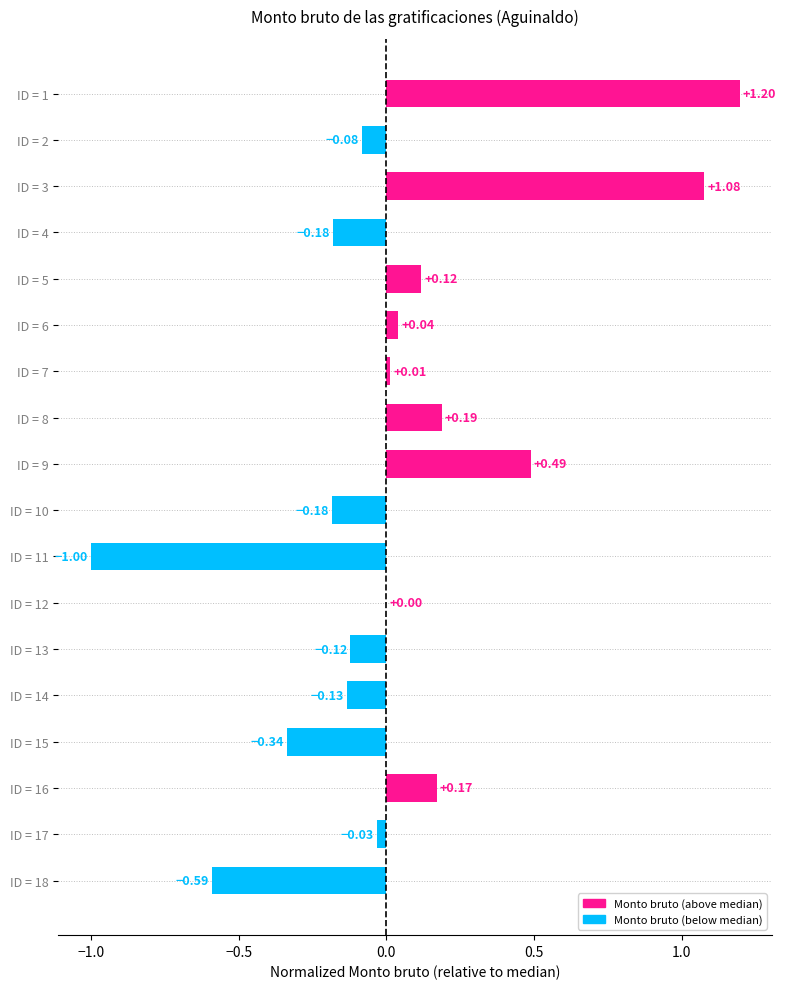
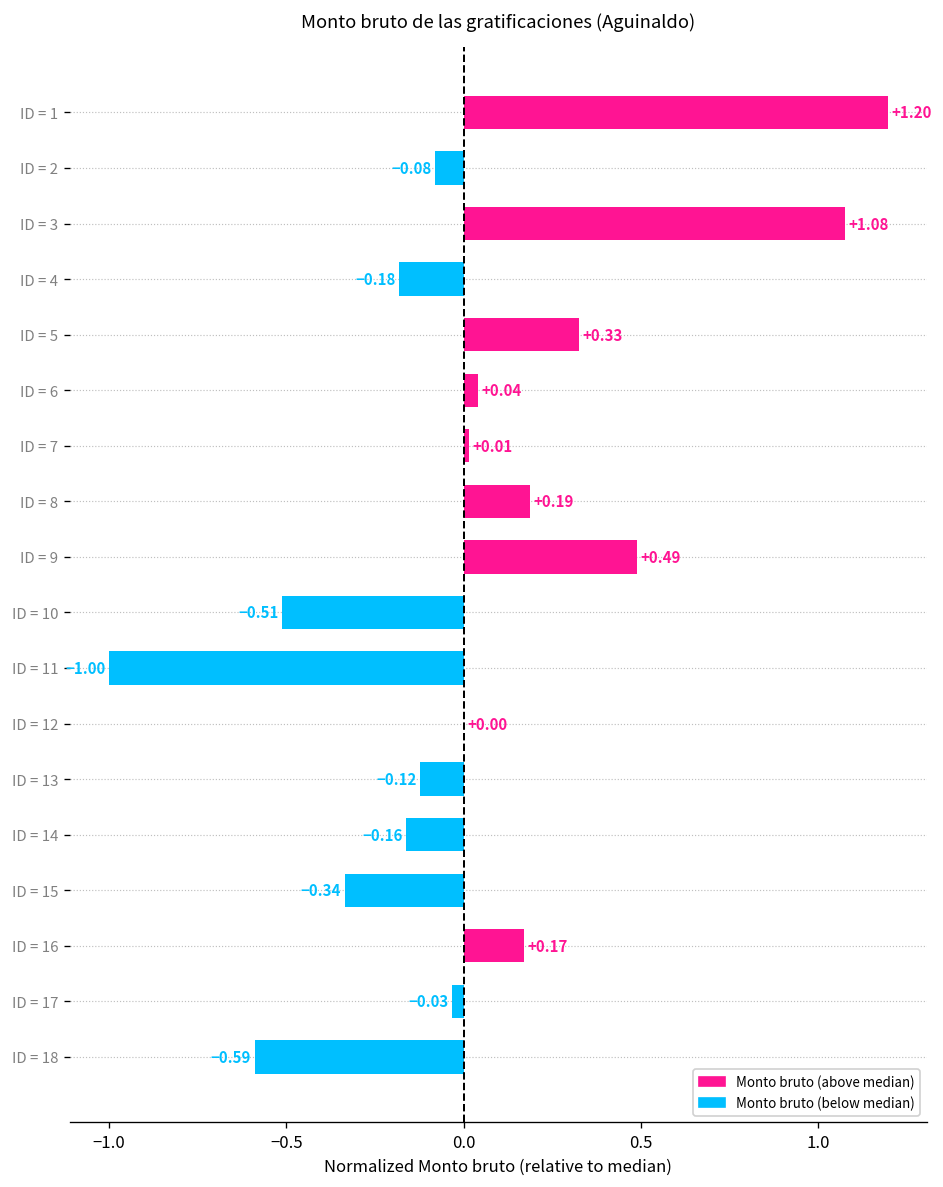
  {
    "ID = 1": "+1.20",
    "ID = 2": "-0.08",
    "ID = 3": "+1.08",
    "ID = 4": "-0.18",
-   "ID = 5": "+0.12",
+   "ID = 5": "+0.33",
    "ID = 6": "+0.04",
    "ID = 7": "+0.01",
    "ID = 8": "+0.19",
    "ID = 9": "+0.49",
-   "ID = 10": "-0.18",
+   "ID = 10": "-0.51",
    "ID = 11": "-1.00",
    "ID = 12": "+0.00",
    "ID = 13": "-0.12",
-   "ID = 14": "-0.13",
+   "ID = 14": "-0.16",
    "ID = 15": "-0.34",
    "ID = 16": "+0.17",
    "ID = 17": "-0.03",
    "ID = 18": "-0.59"
  }
